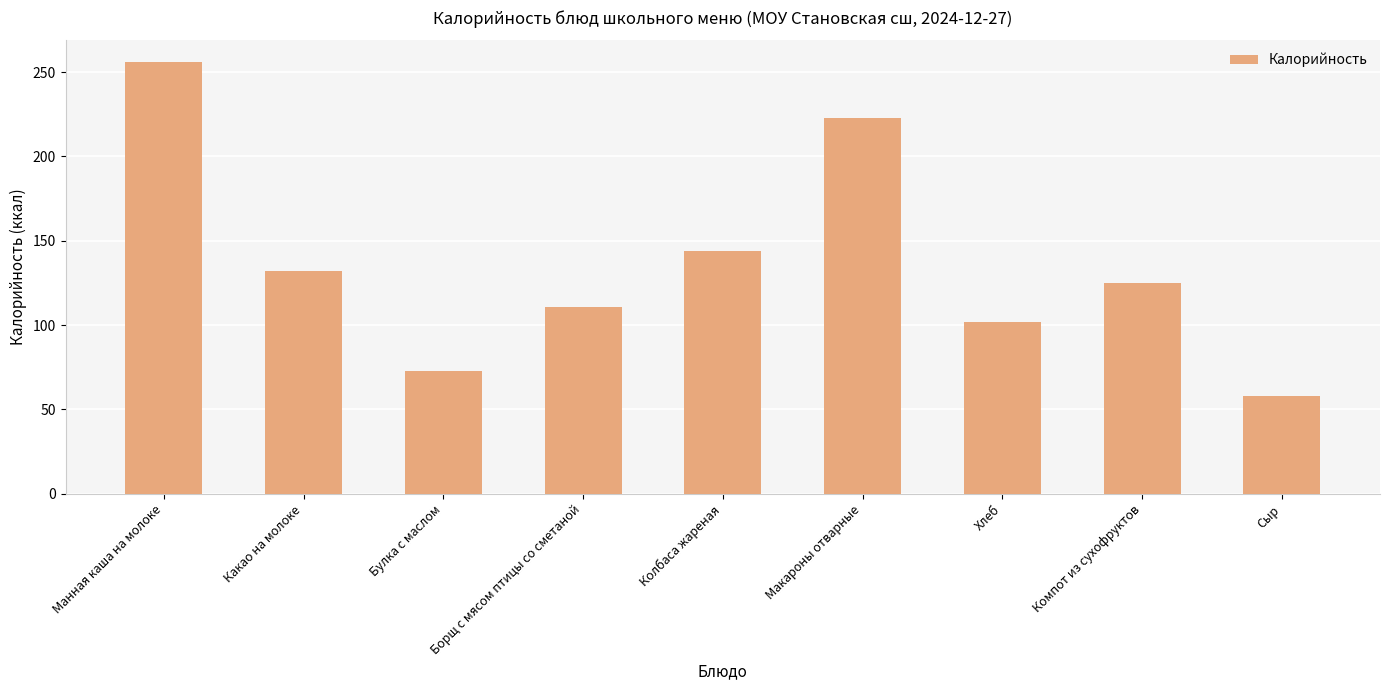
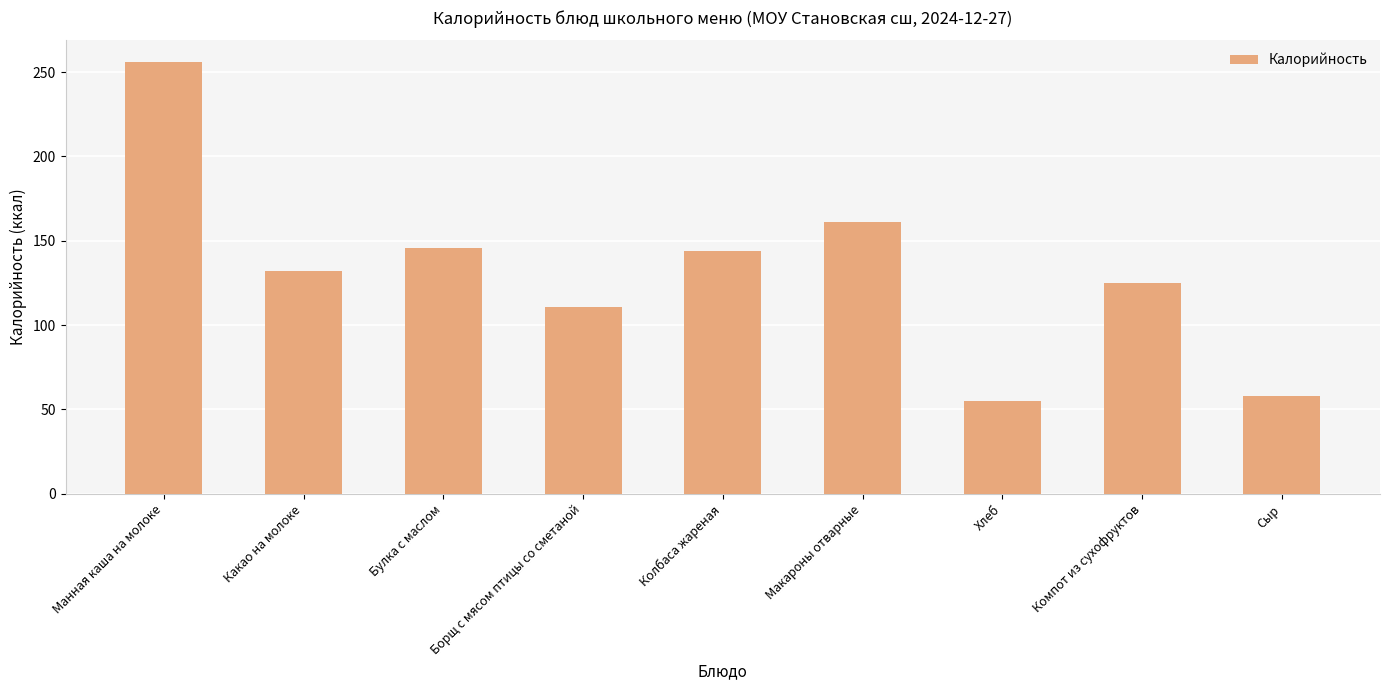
  {
    "Манная каша на молоке": 256,
    "Какао на молоке": 132,
-   "Булка с маслом": 73,
+   "Булка с маслом": 146,
    "Борщ с мясом птицы со сметаной": 111,
    "Колбаса жареная": 144,
-   "Макароны отварные": 223,
-   "Хлеб": 102,
+   "Макароны отварные": 161,
+   "Хлеб": 55,
    "Компот из сухофруктов": 125,
    "Сыр": 58
  }
